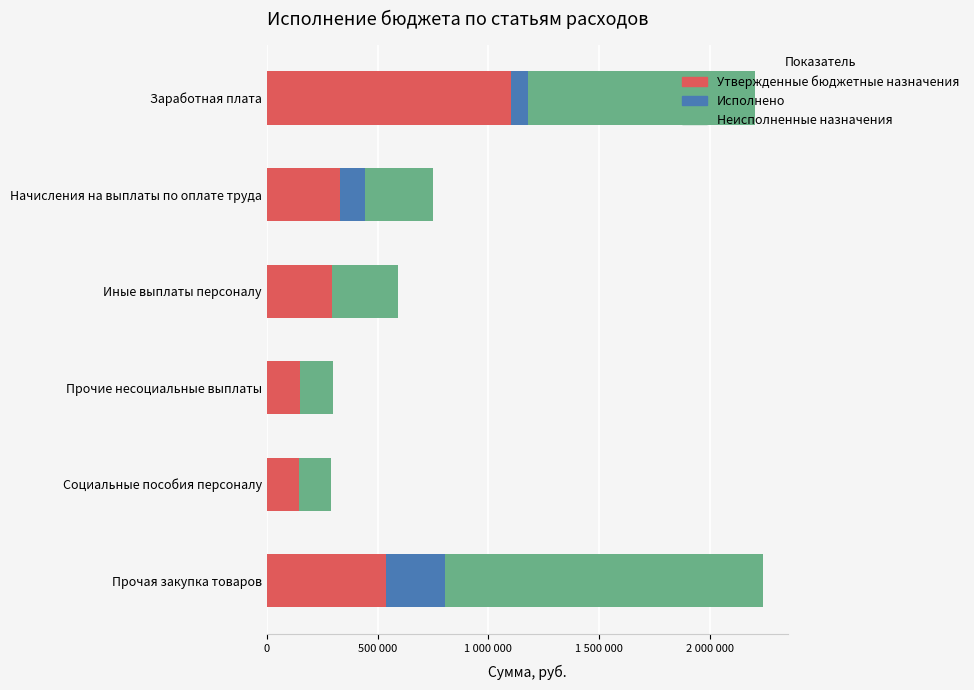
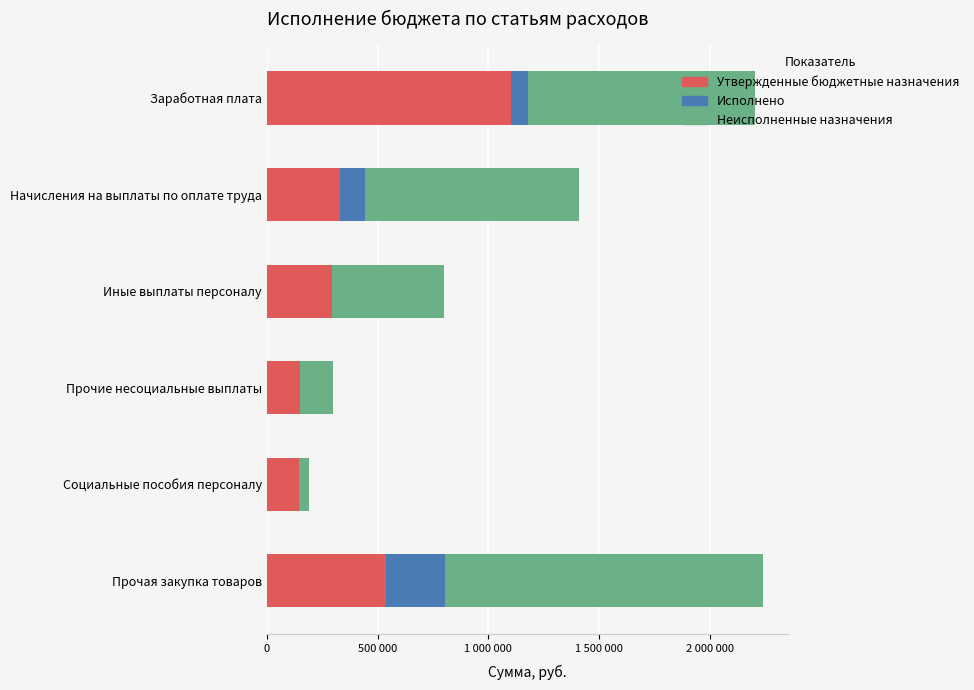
  {
    "Утвержденные бюджетные назначения": {
      "Заработная плата": 1100000,
      "Начисления на выплаты по оплате труда": 330000,
      "Иные выплаты персоналу": 300000,
      "Прочие несоциальные выплаты": 150000,
      "Социальные пособия персоналу": 150000,
      "Прочая закупка товаров": 540000
    },
    "Исполнено": {
      "Заработная плата": 80000,
      "Начисления на выплаты по оплате труда": 120000,
      "Иные выплаты персоналу": 0,
      "Прочие несоциальные выплаты": 0,
      "Социальные пособия персоналу": 0,
      "Прочая закупка товаров": 270000
    },
    "Неисполненные назначения": {
      "Заработная плата": 1030000,
-     "Начисления на выплаты по оплате труда": 310000,
-     "Иные выплаты персоналу": 300000,
+     "Начисления на выплаты по оплате труда": 960000,
+     "Иные выплаты персоналу": 500000,
      "Прочие несоциальные выплаты": 150000,
-     "Социальные пособия персоналу": 150000,
+     "Социальные пособия персоналу": 40000,
      "Прочая закупка товаров": 1430000
    }
  }
